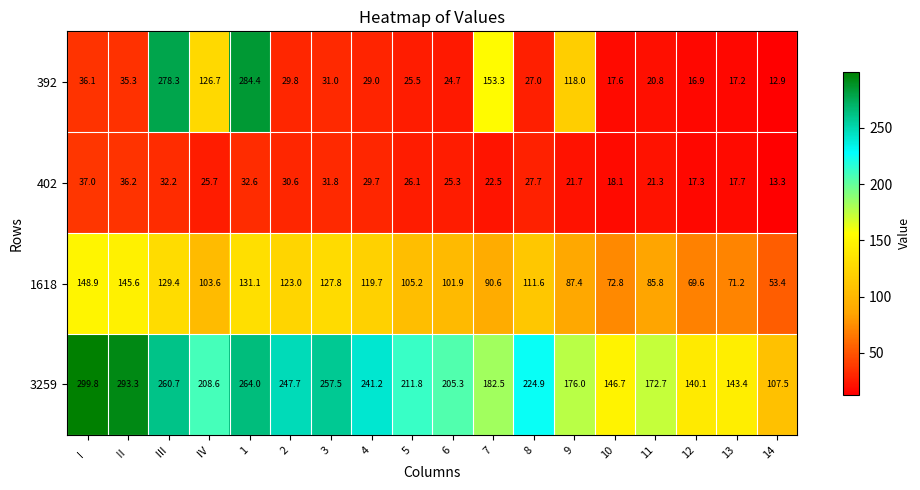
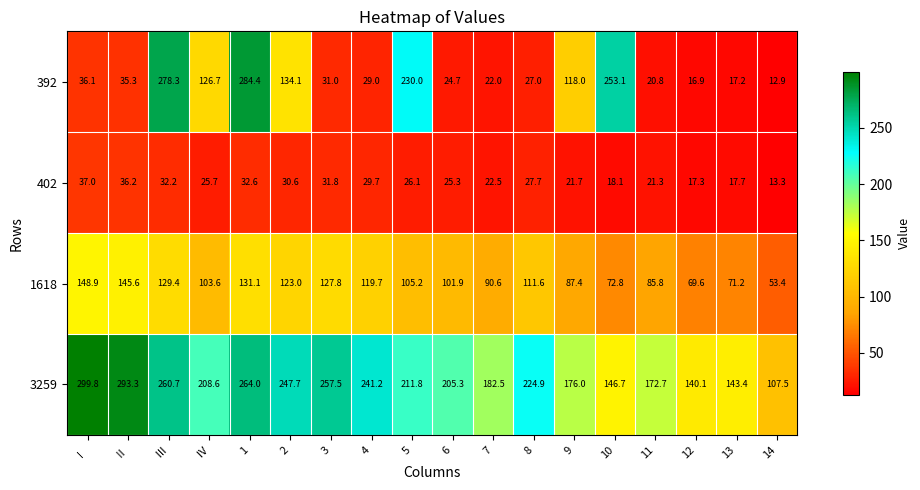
  {
    "392": {
      "Ⅰ": 36.1,
      "Ⅱ": 35.3,
      "Ⅲ": 278.3,
      "Ⅳ": 126.7,
      "1": 284.4,
-     "2": 29.8,
+     "2": 134.1,
      "3": 31.0,
      "4": 29.0,
-     "5": 25.5,
+     "5": 230.0,
      "6": 24.7,
-     "7": 153.3,
+     "7": 22.0,
      "8": 27.0,
      "9": 118.0,
-     "10": 17.6,
+     "10": 253.1,
      "11": 20.8,
      "12": 16.9,
      "13": 17.2,
      "14": 12.9
    },
    "402": {
      "Ⅰ": 37.0,
      "Ⅱ": 36.2,
      "Ⅲ": 32.2,
      "Ⅳ": 25.7,
      "1": 32.6,
      "2": 30.6,
      "3": 31.8,
      "4": 29.7,
      "5": 26.1,
      "6": 25.3,
      "7": 22.5,
      "8": 27.7,
      "9": 21.7,
      "10": 18.1,
      "11": 21.3,
      "12": 17.3,
      "13": 17.7,
      "14": 13.3
    },
    "1618": {
      "Ⅰ": 148.9,
      "Ⅱ": 145.6,
      "Ⅲ": 129.4,
      "Ⅳ": 103.6,
      "1": 131.1,
      "2": 123.0,
      "3": 127.8,
      "4": 119.7,
      "5": 105.2,
      "6": 101.9,
      "7": 90.6,
      "8": 111.6,
      "9": 87.4,
      "10": 72.8,
      "11": 85.8,
      "12": 69.6,
      "13": 71.2,
      "14": 53.4
    },
    "3259": {
      "Ⅰ": 299.8,
      "Ⅱ": 293.3,
      "Ⅲ": 260.7,
      "Ⅳ": 208.6,
      "1": 264.0,
      "2": 247.7,
      "3": 257.5,
      "4": 241.2,
      "5": 211.8,
      "6": 205.3,
      "7": 182.5,
      "8": 224.9,
      "9": 176.0,
      "10": 146.7,
      "11": 172.7,
      "12": 140.1,
      "13": 143.4,
      "14": 107.5
    }
  }
